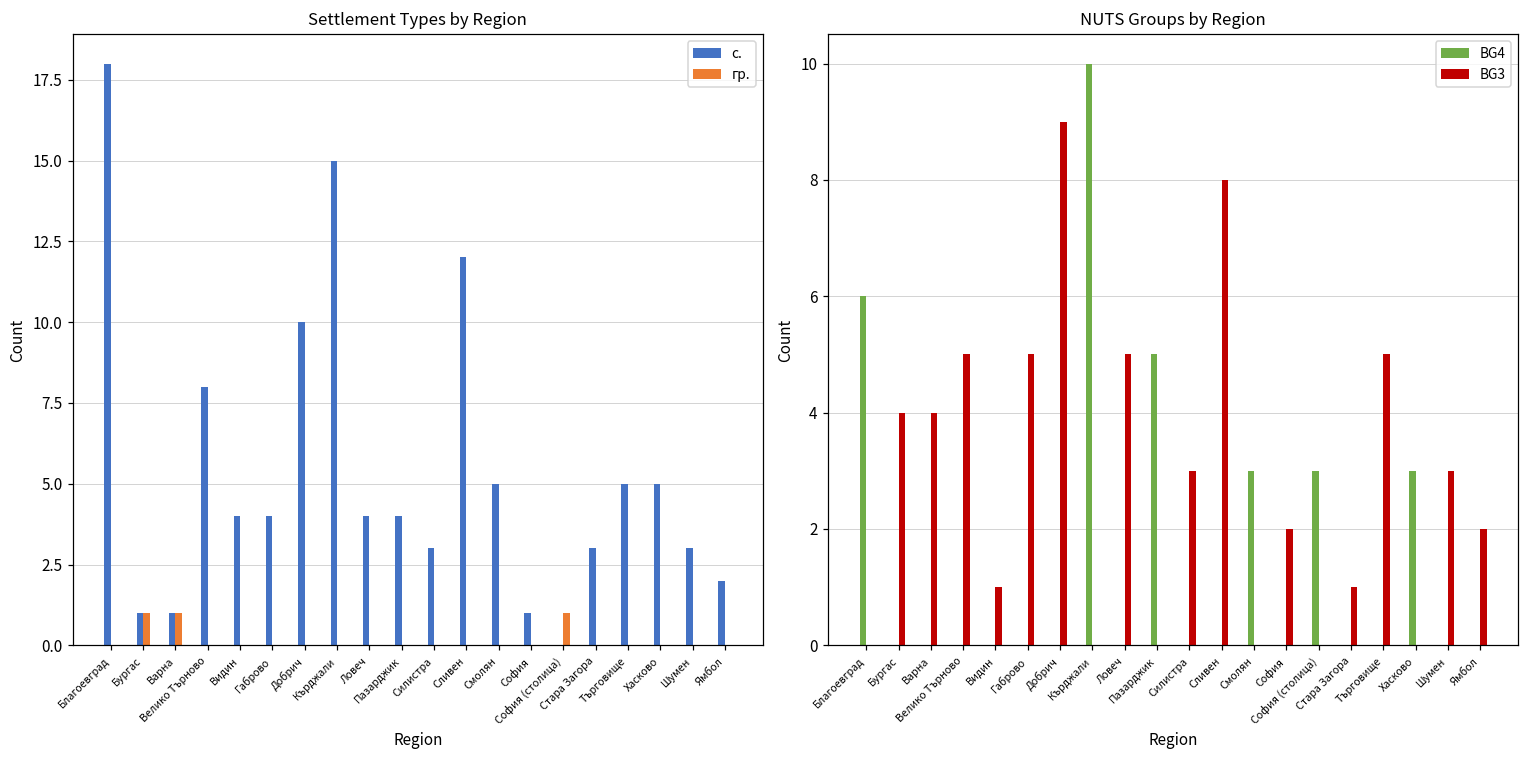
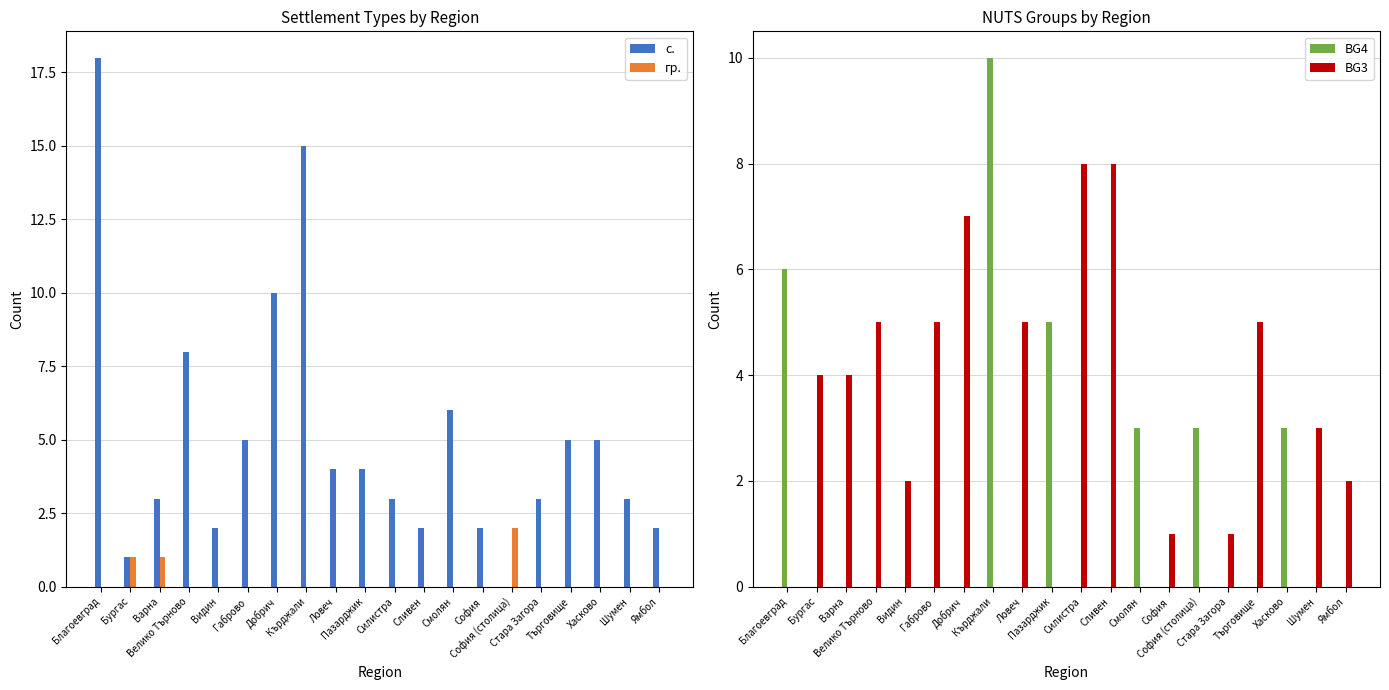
  {
    "Settlement Types by Region": {
      "с.": {
        "Благоевград": 18,
        "Бургас": 1,
-       "Варна": 1,
+       "Варна": 3,
        "Велико Търново": 8,
-       "Видин": 4,
-       "Габрово": 4,
+       "Видин": 2,
+       "Габрово": 5,
        "Добрич": 10,
        "Кърджали": 15,
        "Ловеч": 4,
        "Пазарджик": 4,
        "Силистра": 3,
-       "Сливен": 12,
-       "Смолян": 5,
-       "София": 1,
+       "Сливен": 2,
+       "Смолян": 6,
+       "София": 2,
        "София (столица)": 0,
        "Стара Загора": 3,
        "Търговище": 5,
        "Хасково": 5,
        "Шумен": 3,
        "Ямбол": 2
      },
      "гр.": {
        "Благоевград": 0,
        "Бургас": 1,
        "Варна": 1,
        "Велико Търново": 0,
        "Видин": 0,
        "Габрово": 0,
        "Добрич": 0,
        "Кърджали": 0,
        "Ловеч": 0,
        "Пазарджик": 0,
        "Силистра": 0,
        "Сливен": 0,
        "Смолян": 0,
        "София": 0,
-       "София (столица)": 1,
+       "София (столица)": 2,
        "Стара Загора": 0,
        "Търговище": 0,
        "Хасково": 0,
        "Шумен": 0,
        "Ямбол": 0
      }
    },
    "NUTS Groups by Region": {
      "BG4": {
        "Благоевград": 6,
        "Бургас": 0,
        "Варна": 0,
        "Велико Търново": 0,
        "Видин": 0,
        "Габрово": 0,
        "Добрич": 0,
        "Кърджали": 10,
        "Ловеч": 0,
        "Пазарджик": 5,
        "Силистра": 0,
        "Сливен": 0,
        "Смолян": 3,
        "София": 0,
        "София (столица)": 3,
        "Стара Загора": 0,
        "Търговище": 0,
        "Хасково": 3,
        "Шумен": 0,
        "Ямбол": 0
      },
      "BG3": {
        "Благоевград": 0,
        "Бургас": 4,
        "Варна": 4,
        "Велико Търново": 5,
-       "Видин": 1,
+       "Видин": 2,
        "Габрово": 5,
-       "Добрич": 9,
+       "Добрич": 7,
        "Кърджали": 0,
        "Ловеч": 5,
        "Пазарджик": 0,
-       "Силистра": 3,
+       "Силистра": 8,
        "Сливен": 8,
        "Смолян": 0,
-       "София": 2,
+       "София": 1,
        "София (столица)": 0,
        "Стара Загора": 1,
        "Търговище": 5,
        "Хасково": 0,
        "Шумен": 3,
        "Ямбол": 2
      }
    }
  }
